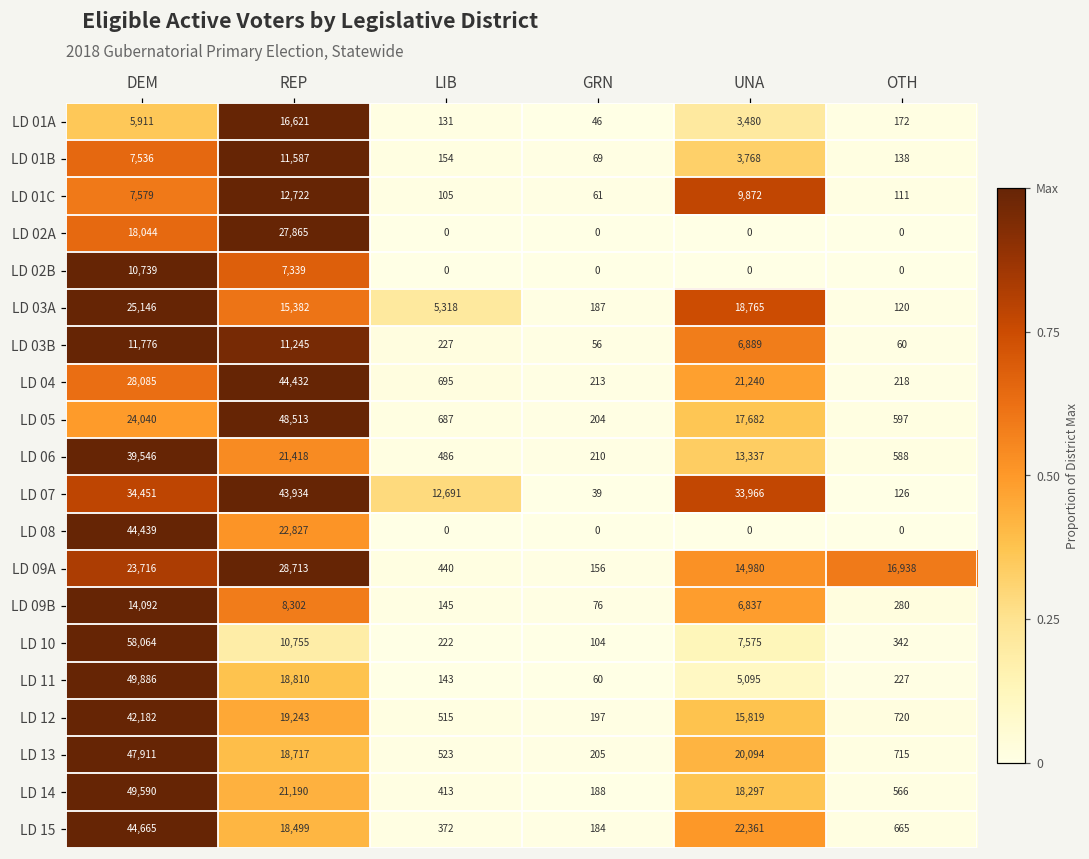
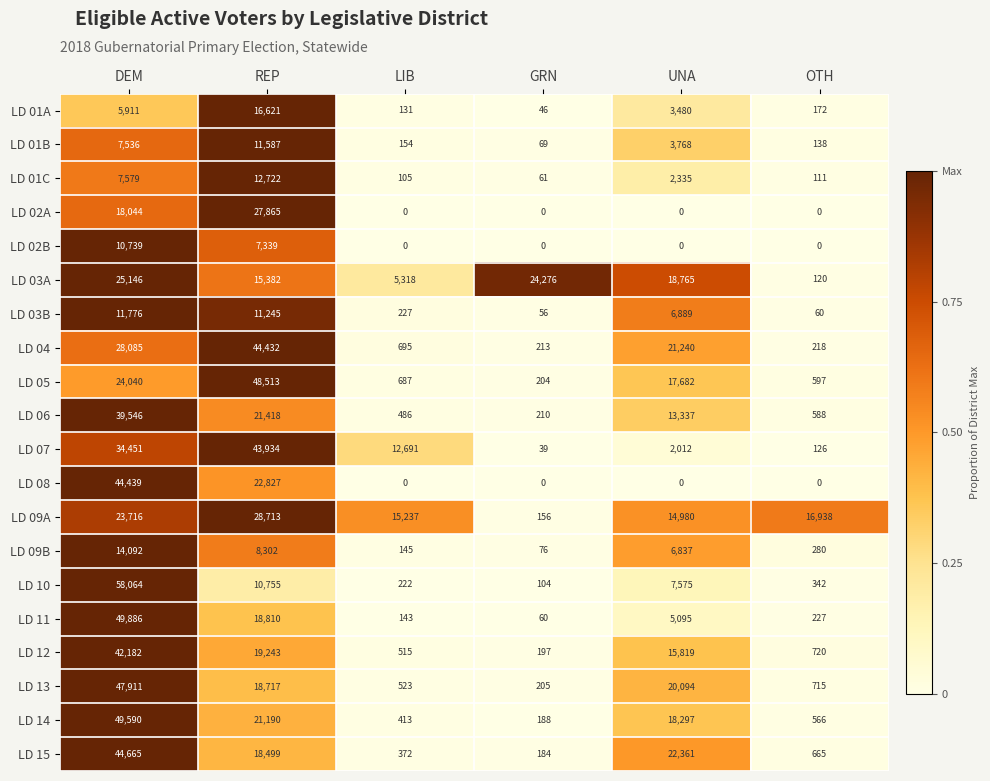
  {
    "LD 01A": {
      "DEM": "5,911",
      "REP": "16,621",
      "LIB": "131",
      "GRN": "46",
      "UNA": "3,480",
      "OTH": "172"
    },
    "LD 01B": {
      "DEM": "7,536",
      "REP": "11,587",
      "LIB": "154",
      "GRN": "69",
      "UNA": "3,768",
      "OTH": "138"
    },
    "LD 01C": {
      "DEM": "7,579",
      "REP": "12,722",
      "LIB": "105",
      "GRN": "61",
-     "UNA": "9,872",
+     "UNA": "2,335",
      "OTH": "111"
    },
    "LD 02A": {
      "DEM": "18,044",
      "REP": "27,865",
      "LIB": "0",
      "GRN": "0",
      "UNA": "0",
      "OTH": "0"
    },
    "LD 02B": {
      "DEM": "10,739",
      "REP": "7,339",
      "LIB": "0",
      "GRN": "0",
      "UNA": "0",
      "OTH": "0"
    },
    "LD 03A": {
      "DEM": "25,146",
      "REP": "15,382",
      "LIB": "5,318",
-     "GRN": "187",
+     "GRN": "24,276",
      "UNA": "18,765",
      "OTH": "120"
    },
    "LD 03B": {
      "DEM": "11,776",
      "REP": "11,245",
      "LIB": "227",
      "GRN": "56",
      "UNA": "6,889",
      "OTH": "60"
    },
    "LD 04": {
      "DEM": "28,085",
      "REP": "44,432",
      "LIB": "695",
      "GRN": "213",
      "UNA": "21,240",
      "OTH": "218"
    },
    "LD 05": {
      "DEM": "24,040",
      "REP": "48,513",
      "LIB": "687",
      "GRN": "204",
      "UNA": "17,682",
      "OTH": "597"
    },
    "LD 06": {
      "DEM": "39,546",
      "REP": "21,418",
      "LIB": "486",
      "GRN": "210",
      "UNA": "13,337",
      "OTH": "588"
    },
    "LD 07": {
      "DEM": "34,451",
      "REP": "43,934",
      "LIB": "12,691",
      "GRN": "39",
-     "UNA": "33,966",
+     "UNA": "2,012",
      "OTH": "126"
    },
    "LD 08": {
      "DEM": "44,439",
      "REP": "22,827",
      "LIB": "0",
      "GRN": "0",
      "UNA": "0",
      "OTH": "0"
    },
    "LD 09A": {
      "DEM": "23,716",
      "REP": "28,713",
-     "LIB": "440",
+     "LIB": "15,237",
      "GRN": "156",
      "UNA": "14,980",
      "OTH": "16,938"
    },
    "LD 09B": {
      "DEM": "14,092",
      "REP": "8,302",
      "LIB": "145",
      "GRN": "76",
      "UNA": "6,837",
      "OTH": "280"
    },
    "LD 10": {
      "DEM": "58,064",
      "REP": "10,755",
      "LIB": "222",
      "GRN": "104",
      "UNA": "7,575",
      "OTH": "342"
    },
    "LD 11": {
      "DEM": "49,886",
      "REP": "18,810",
      "LIB": "143",
      "GRN": "60",
      "UNA": "5,095",
      "OTH": "227"
    },
    "LD 12": {
      "DEM": "42,182",
      "REP": "19,243",
      "LIB": "515",
      "GRN": "197",
      "UNA": "15,819",
      "OTH": "720"
    },
    "LD 13": {
      "DEM": "47,911",
      "REP": "18,717",
      "LIB": "523",
      "GRN": "205",
      "UNA": "20,094",
      "OTH": "715"
    },
    "LD 14": {
      "DEM": "49,590",
      "REP": "21,190",
      "LIB": "413",
      "GRN": "188",
      "UNA": "18,297",
      "OTH": "566"
    },
    "LD 15": {
      "DEM": "44,665",
      "REP": "18,499",
      "LIB": "372",
      "GRN": "184",
      "UNA": "22,361",
      "OTH": "665"
    }
  }
